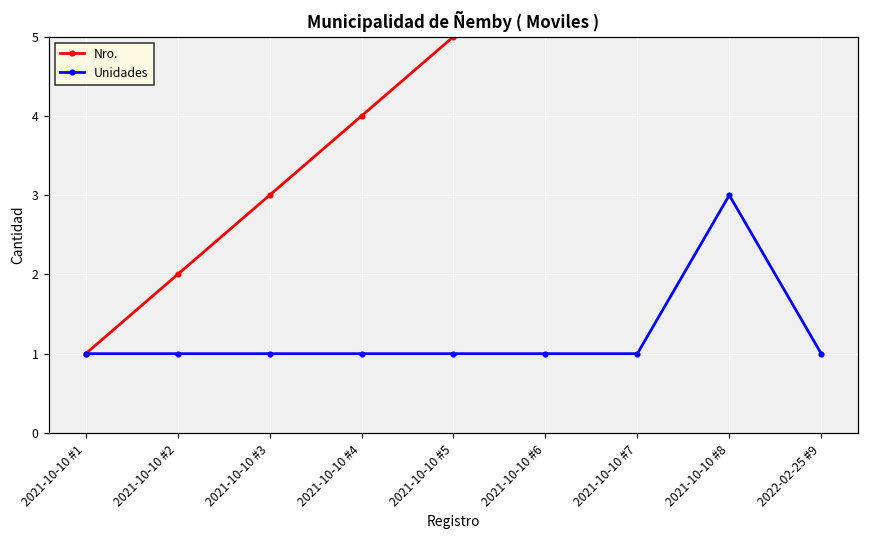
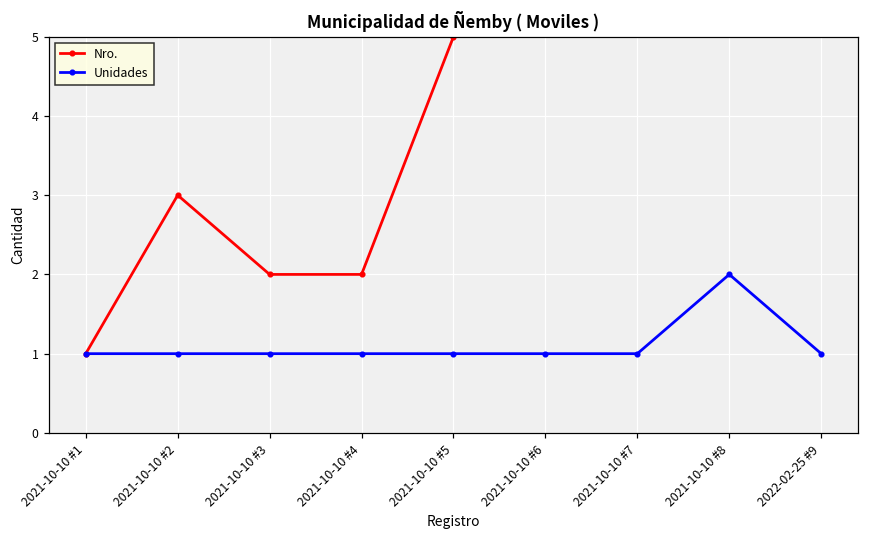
  {
    "Nro.": {
-     "2021-10-10 #2": 2,
-     "2021-10-10 #3": 3,
-     "2021-10-10 #4": 4,
+     "2021-10-10 #2": 3,
+     "2021-10-10 #3": 2,
+     "2021-10-10 #4": 2,
      "2021-10-10 #5": 5
    },
    "Unidades": {
      "2021-10-10 #2": 1,
      "2021-10-10 #3": 1,
      "2021-10-10 #4": 1,
      "2021-10-10 #5": 1,
      "2021-10-10 #6": 1,
      "2021-10-10 #7": 1,
-     "2021-10-10 #8": 3,
+     "2021-10-10 #8": 2,
      "2022-02-25 #9": 1
    }
  }
